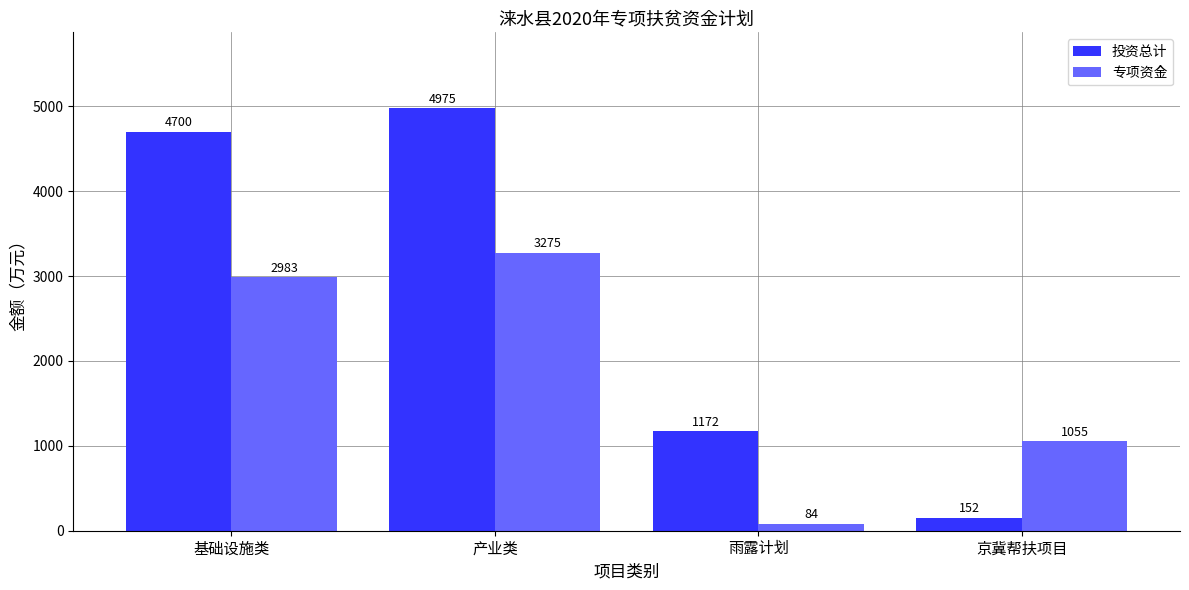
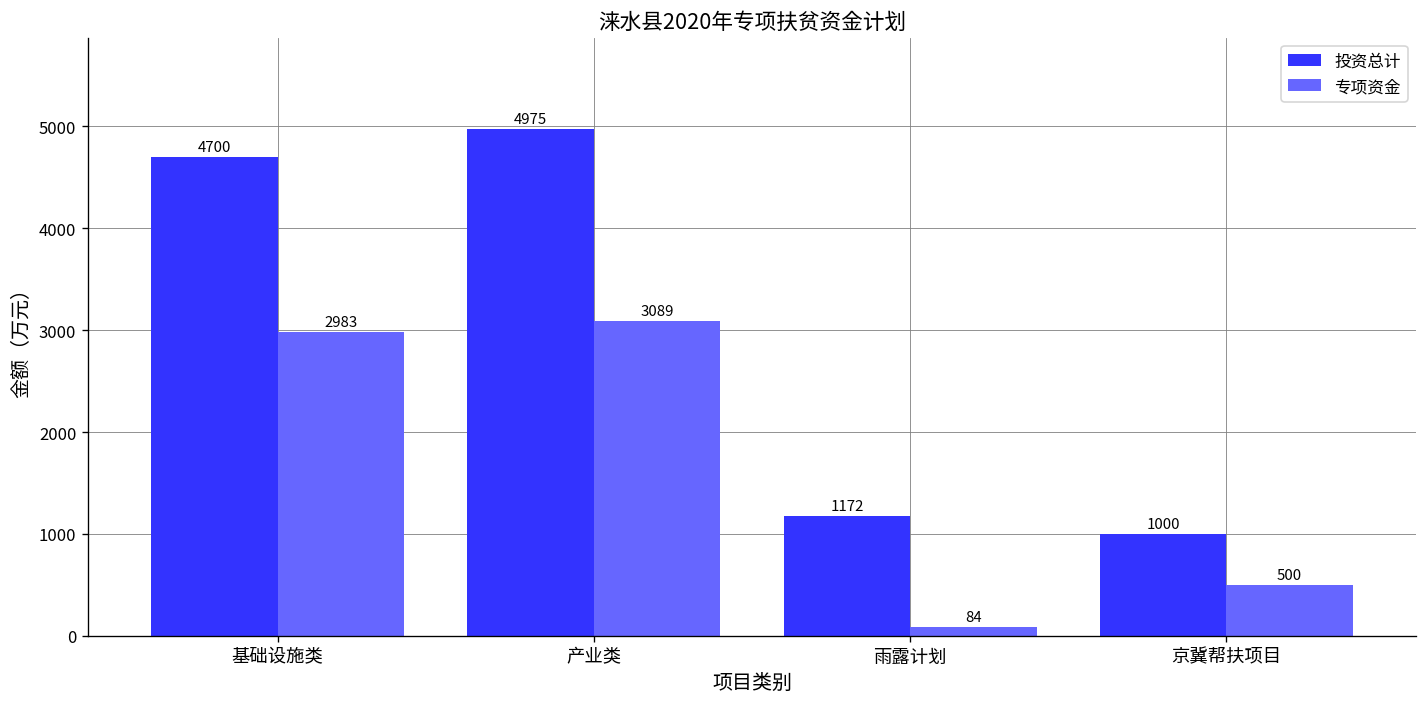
  {
    "投资总计": {
      "基础设施类": 4700,
      "产业类": 4975,
      "雨露计划": 1172,
-     "京冀帮扶项目": 152
+     "京冀帮扶项目": 1000
    },
    "专项资金": {
      "基础设施类": 2983,
-     "产业类": 3275,
+     "产业类": 3089,
      "雨露计划": 84,
-     "京冀帮扶项目": 1055
+     "京冀帮扶项目": 500
    }
  }
